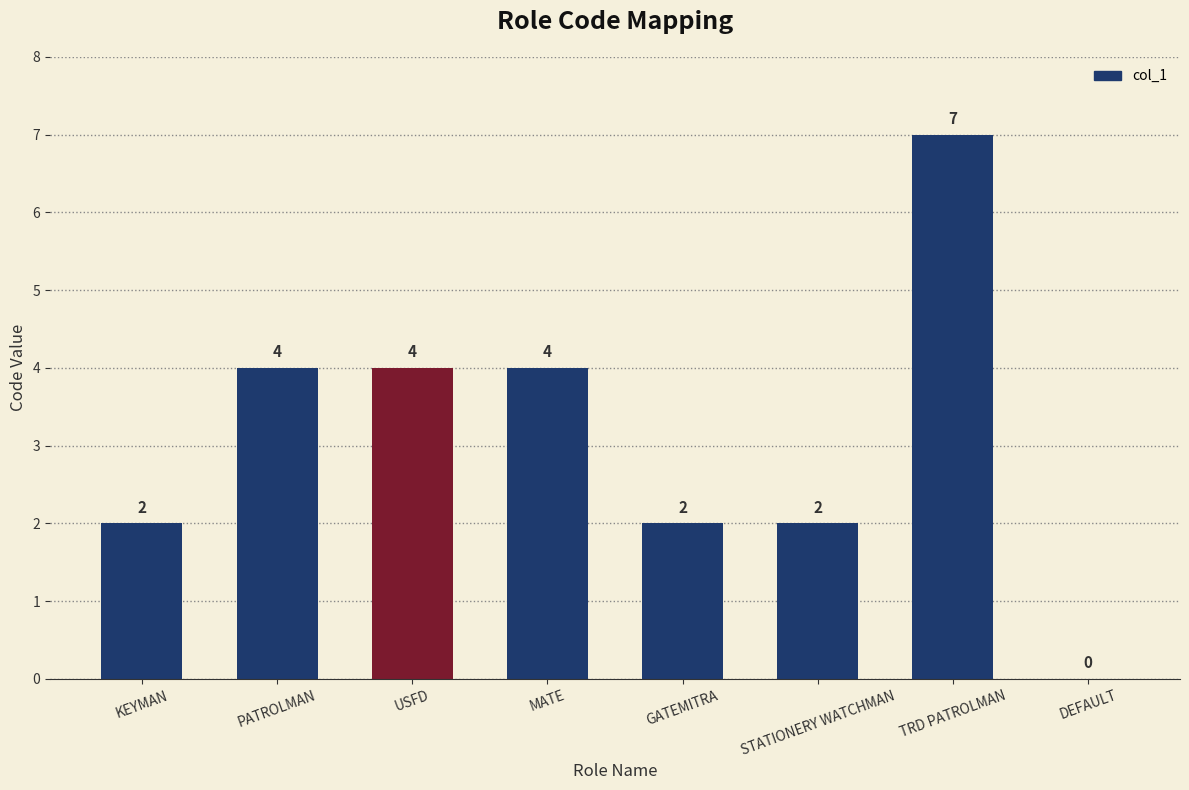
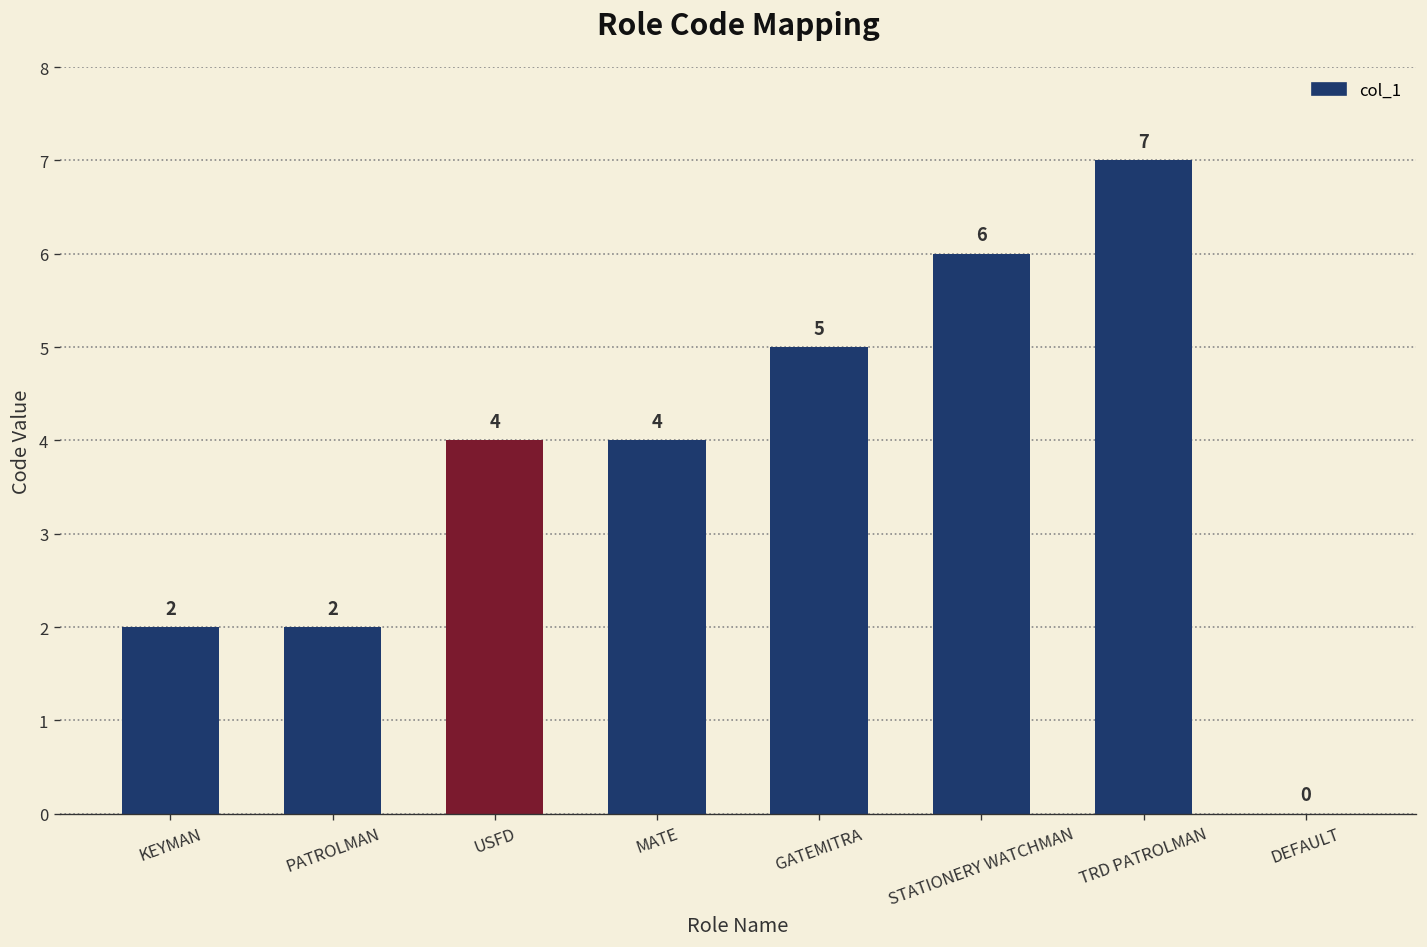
  {
    "KEYMAN": 2,
-   "PATROLMAN": 4,
+   "PATROLMAN": 2,
    "USFD": 4,
    "MATE": 4,
-   "GATEMITRA": 2,
-   "STATIONERY WATCHMAN": 2,
+   "GATEMITRA": 5,
+   "STATIONERY WATCHMAN": 6,
    "TRD PATROLMAN": 7,
    "DEFAULT": 0
  }
